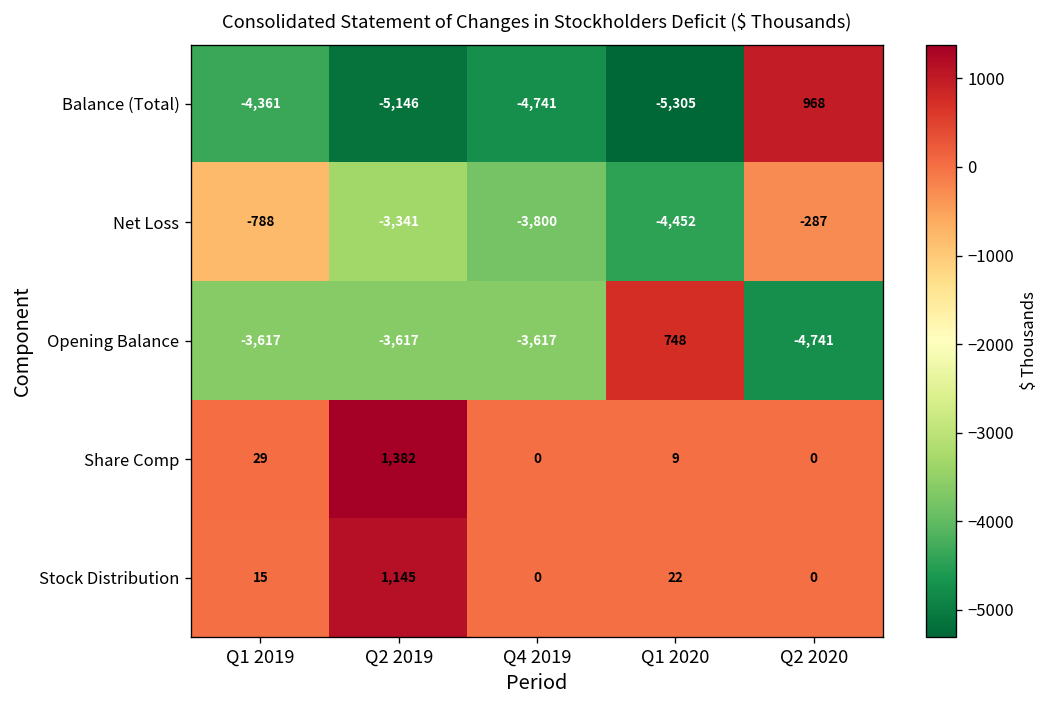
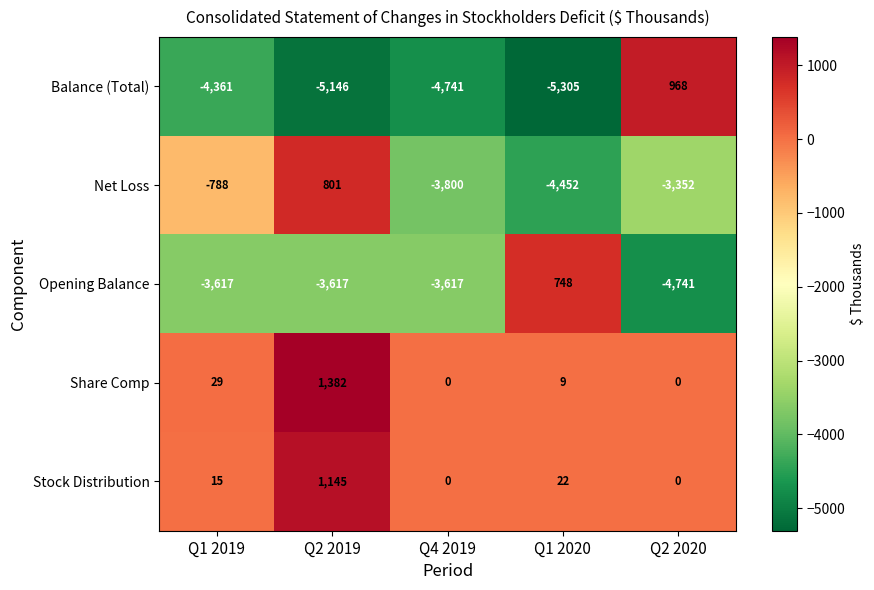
  {
    "Balance (Total)": {
      "Q1 2019": "-4,361",
      "Q2 2019": "-5,146",
      "Q4 2019": "-4,741",
      "Q1 2020": "-5,305",
      "Q2 2020": "968"
    },
    "Net Loss": {
      "Q1 2019": "-788",
-     "Q2 2019": "-3,341",
+     "Q2 2019": "801",
      "Q4 2019": "-3,800",
      "Q1 2020": "-4,452",
-     "Q2 2020": "-287"
+     "Q2 2020": "-3,352"
    },
    "Opening Balance": {
      "Q1 2019": "-3,617",
      "Q2 2019": "-3,617",
      "Q4 2019": "-3,617",
      "Q1 2020": "748",
      "Q2 2020": "-4,741"
    },
    "Share Comp": {
      "Q1 2019": "29",
      "Q2 2019": "1,382",
      "Q4 2019": "0",
      "Q1 2020": "9",
      "Q2 2020": "0"
    },
    "Stock Distribution": {
      "Q1 2019": "15",
      "Q2 2019": "1,145",
      "Q4 2019": "0",
      "Q1 2020": "22",
      "Q2 2020": "0"
    }
  }
